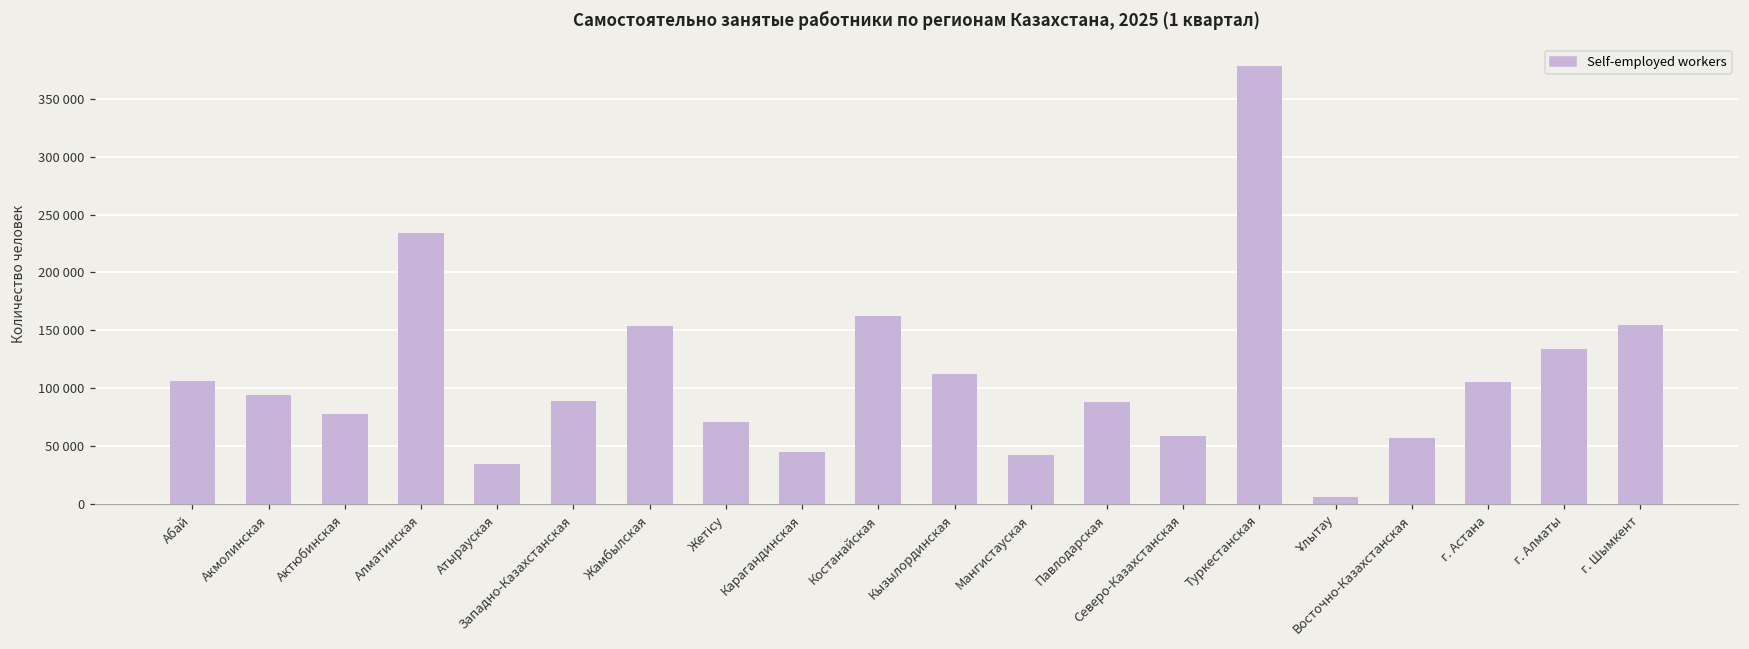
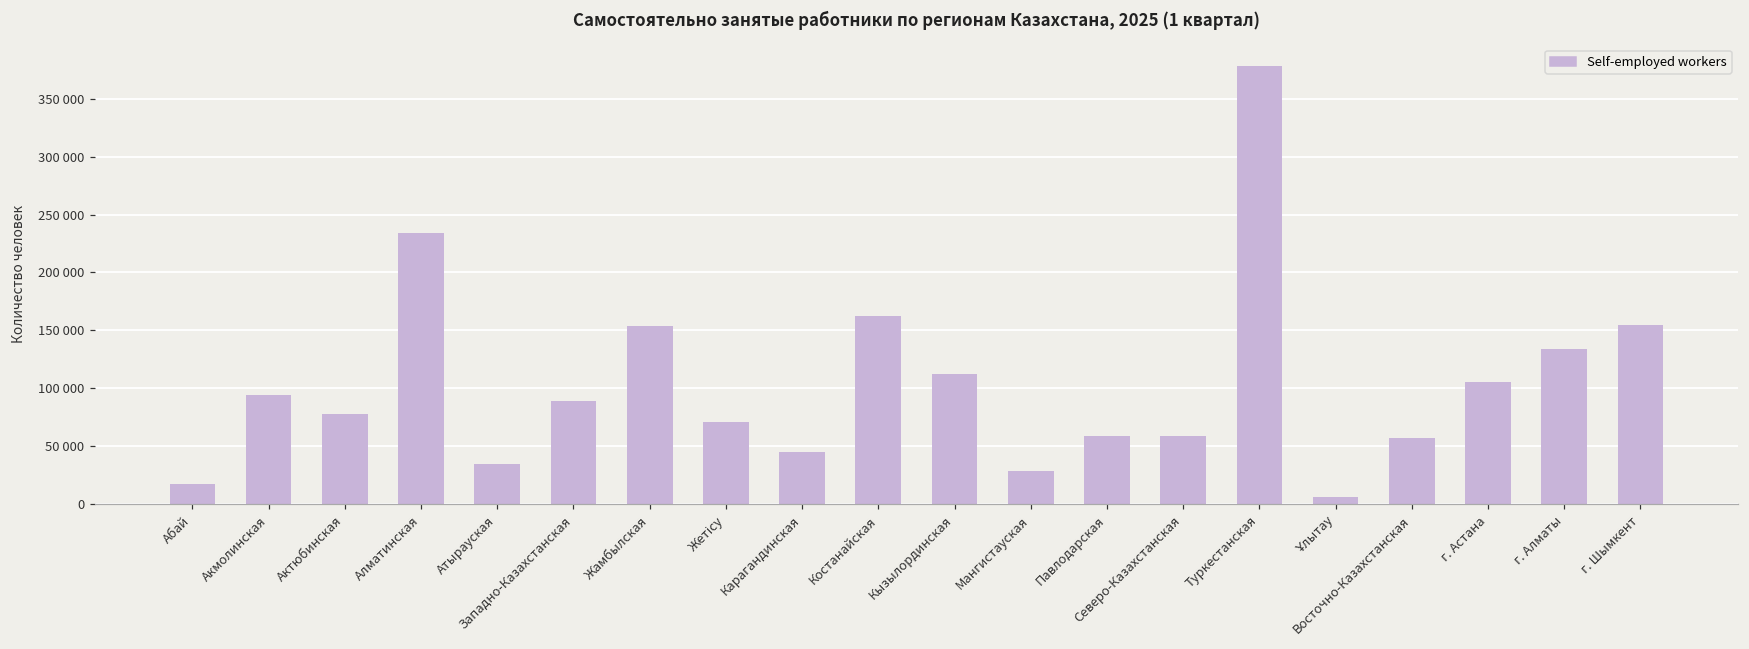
  {
-   "Абай": 106000,
+   "Абай": 18000,
    "Акмолинская": 94000,
    "Актюбинская": 78000,
    "Алматинская": 234000,
    "Атырауская": 34000,
    "Западно-Казахстанская": 89000,
    "Жамбылская": 154000,
    "Жетісу": 71000,
    "Карагандинская": 45000,
    "Костанайская": 163000,
    "Кызылординская": 112000,
-   "Мангистауская": 42000,
-   "Павлодарская": 88000,
+   "Мангистауская": 28000,
+   "Павлодарская": 59000,
    "Северо-Казахстанская": 58000,
    "Туркестанская": 378000,
    "Ұлытау": 6000,
    "Восточно-Казахстанская": 57000,
    "г. Астана": 106000,
    "г. Алматы": 134000,
    "г. Шымкент": 155000
  }
